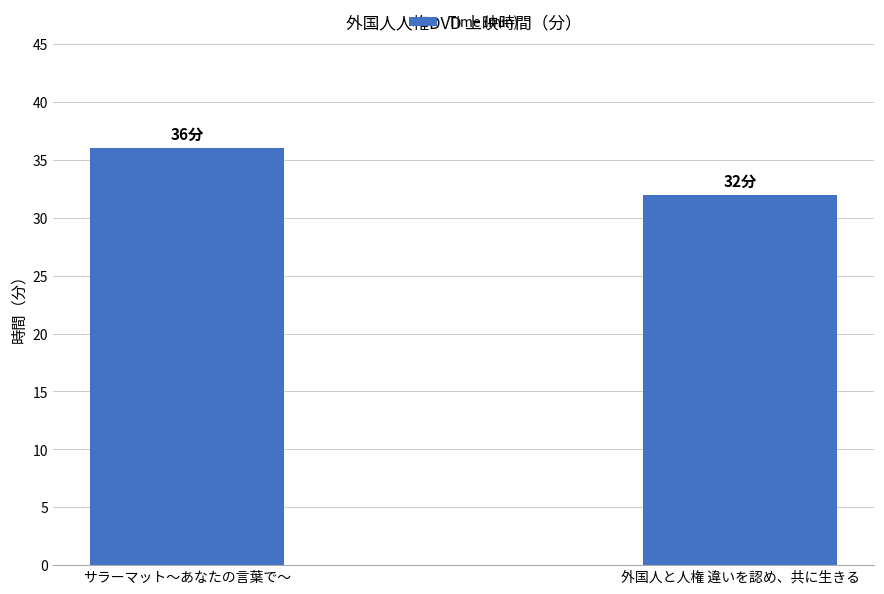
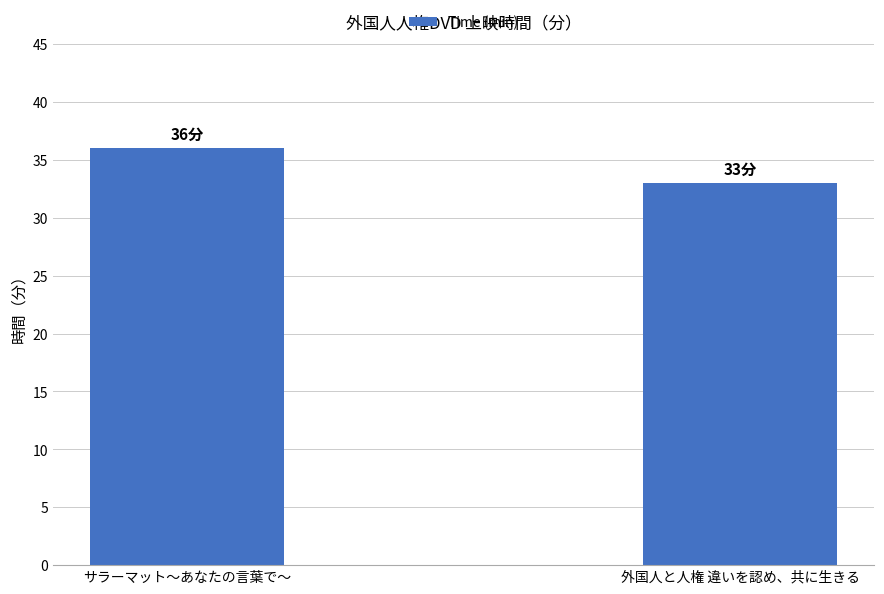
  {
    "サラーマット～あなたの言葉で～": "36分",
-   "外国人と人権 違いを認め、共に生きる": "32分"
+   "外国人と人権 違いを認め、共に生きる": "33分"
  }
